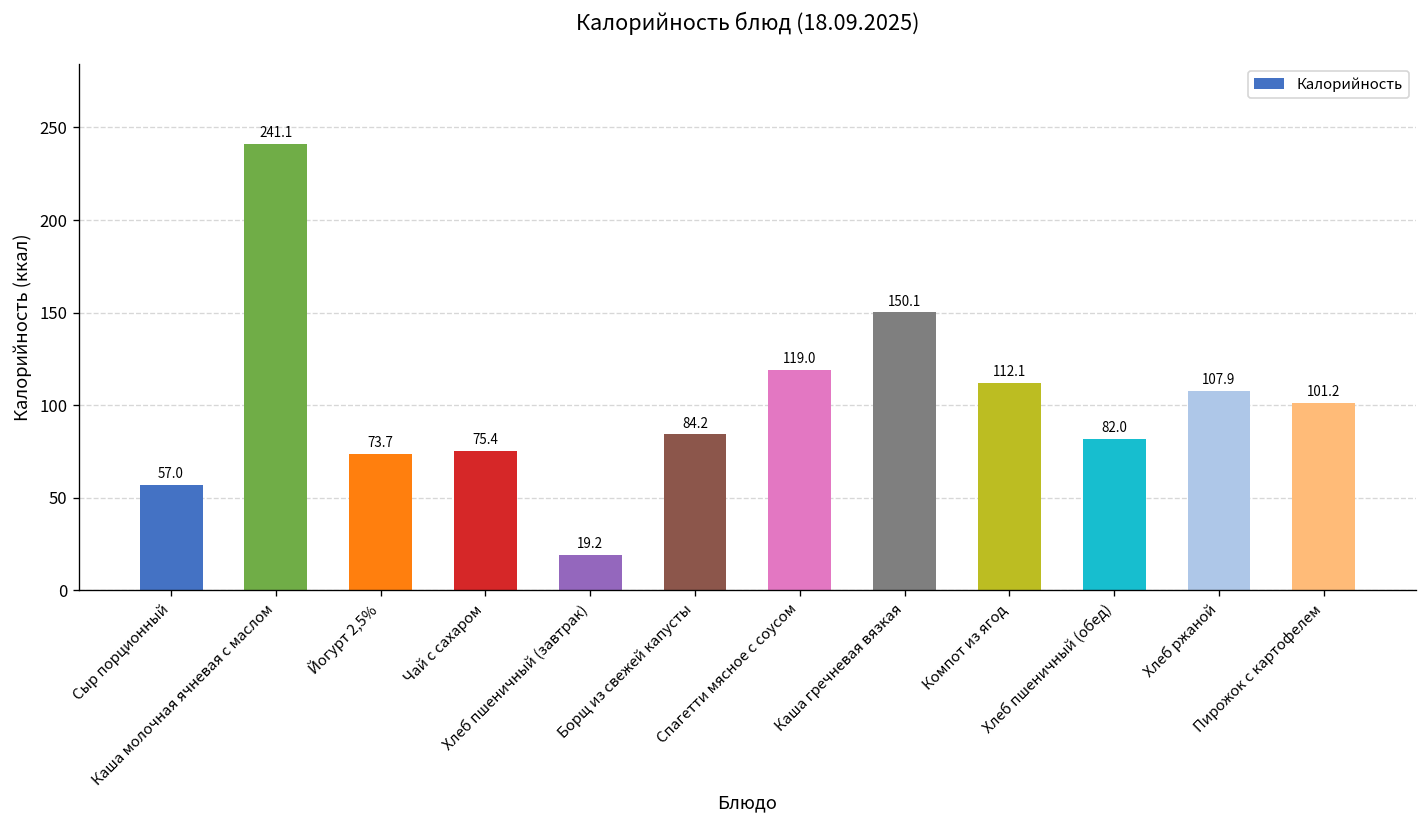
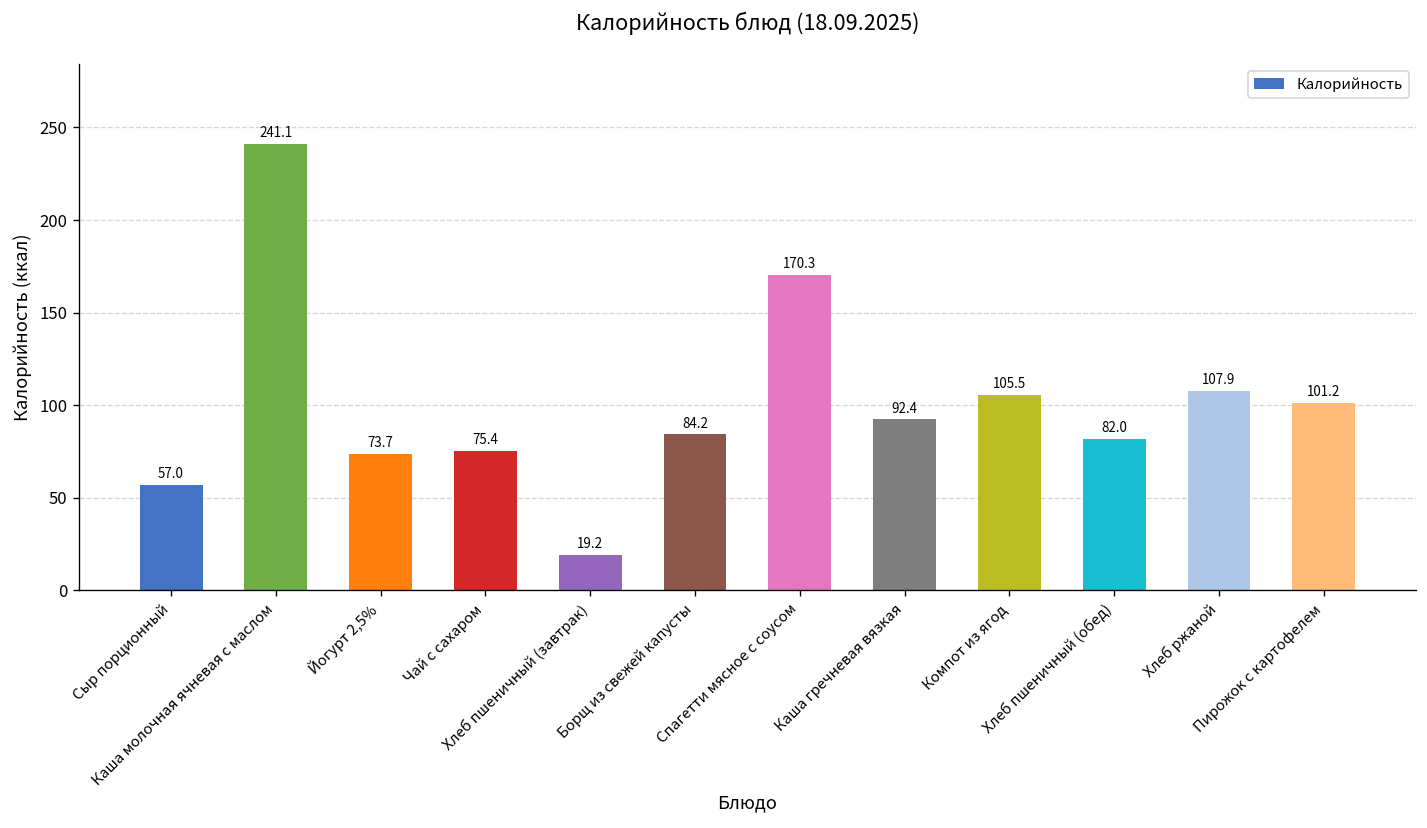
  {
    "Сыр порционный": 57.0,
    "Каша молочная ячневая с маслом": 241.1,
    "Йогурт 2,5%": 73.7,
    "Чай с сахаром": 75.4,
    "Хлеб пшеничный (завтрак)": 19.2,
    "Борщ из свежей капусты": 84.2,
-   "Спагетти мясное с соусом": 119.0,
-   "Каша гречневая вязкая": 150.1,
-   "Компот из ягод": 112.1,
+   "Спагетти мясное с соусом": 170.3,
+   "Каша гречневая вязкая": 92.4,
+   "Компот из ягод": 105.5,
    "Хлеб пшеничный (обед)": 82.0,
    "Хлеб ржаной": 107.9,
    "Пирожок с картофелем": 101.2
  }
